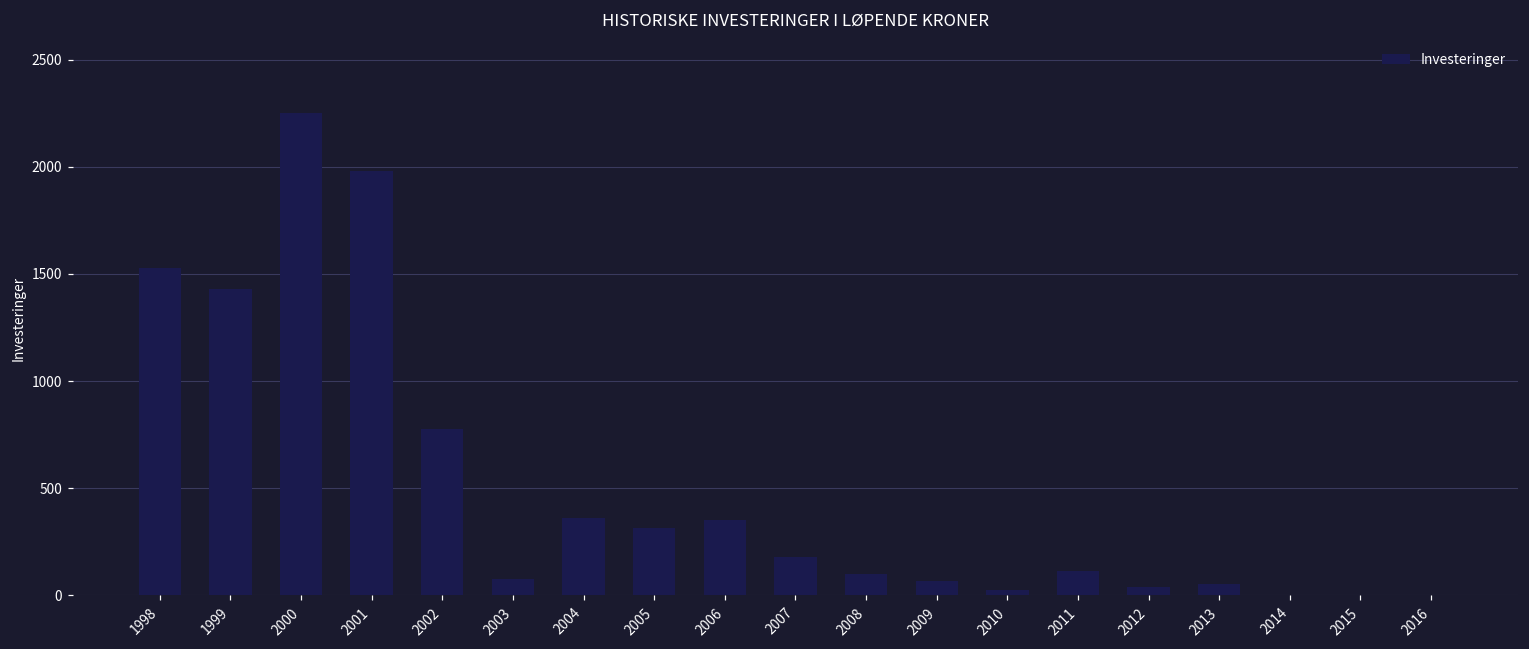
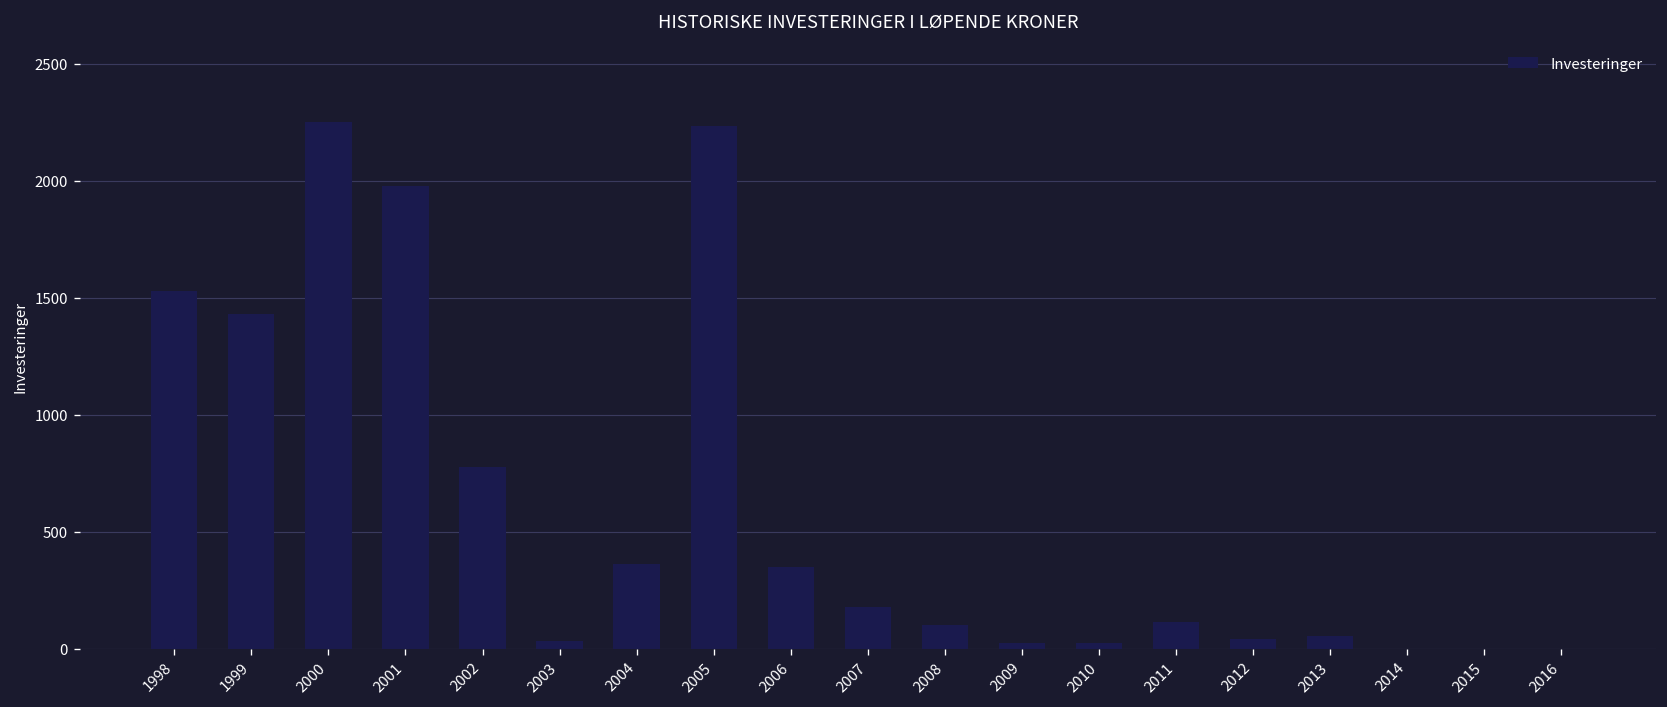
  {
    "1998": 1530,
    "1999": 1430,
    "2000": 2250,
    "2001": 1980,
    "2002": 780,
-   "2003": 80,
+   "2003": 30,
    "2004": 360,
-   "2005": 310,
+   "2005": 2240,
    "2006": 350,
    "2007": 180,
    "2008": 100,
-   "2009": 70,
+   "2009": 20,
    "2010": 20,
    "2011": 110,
    "2012": 40,
    "2013": 50,
    "2014": 0,
    "2015": 0,
    "2016": 0
  }
